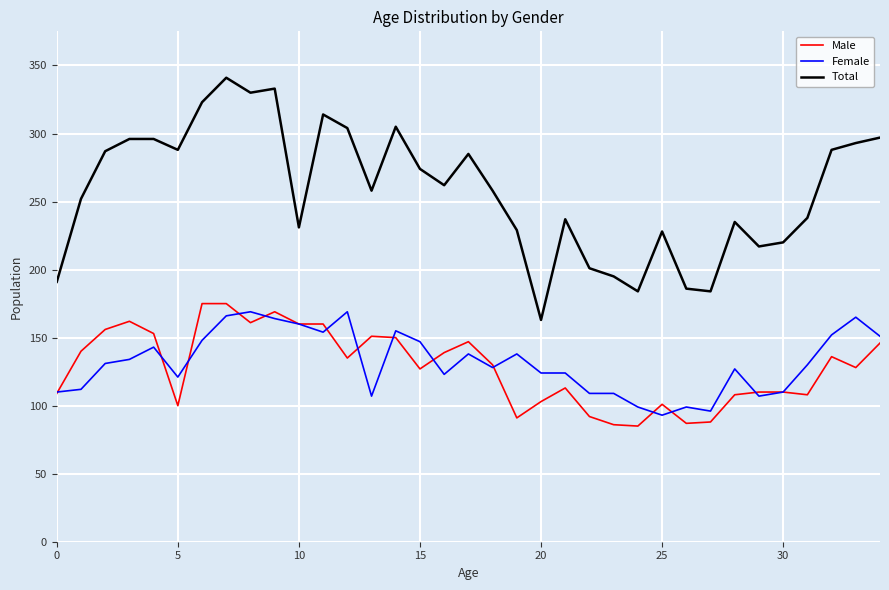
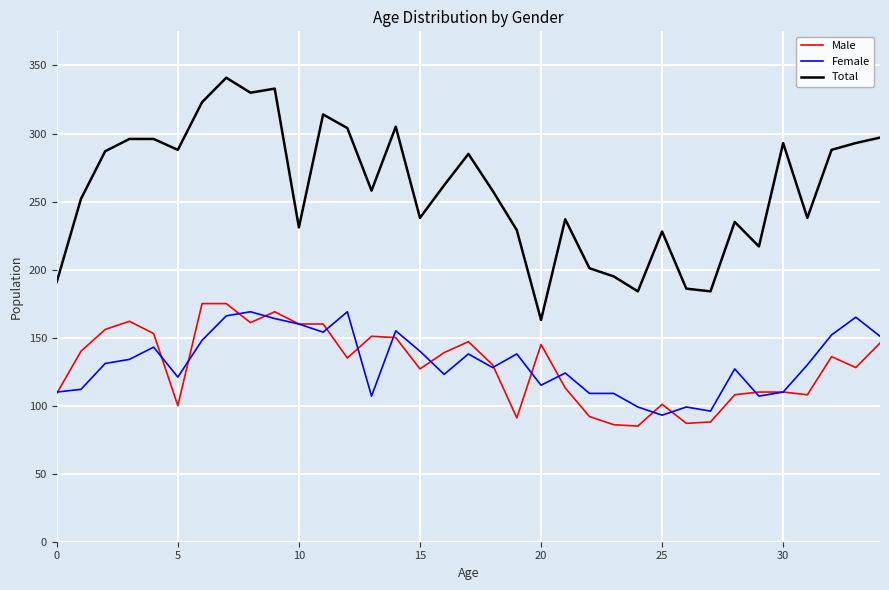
  {
    "Male": {
      "5": 100,
      "15": 127,
-     "20": 103,
+     "20": 145,
      "25": 101
    },
    "Female": {
      "5": 121,
-     "15": 147,
-     "20": 124,
+     "15": 140,
+     "20": 115,
      "25": 93
    },
    "Total": {
      "0": 191,
      "5": 288,
      "10": 231,
-     "15": 274,
+     "15": 238,
      "20": 163,
      "25": 228,
-     "30": 220
+     "30": 293
    }
  }
